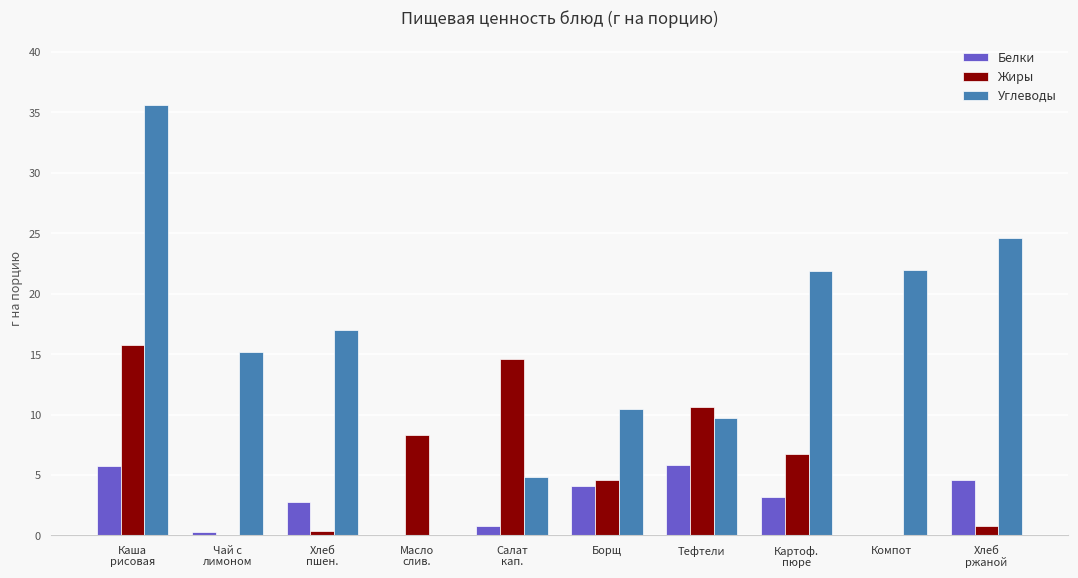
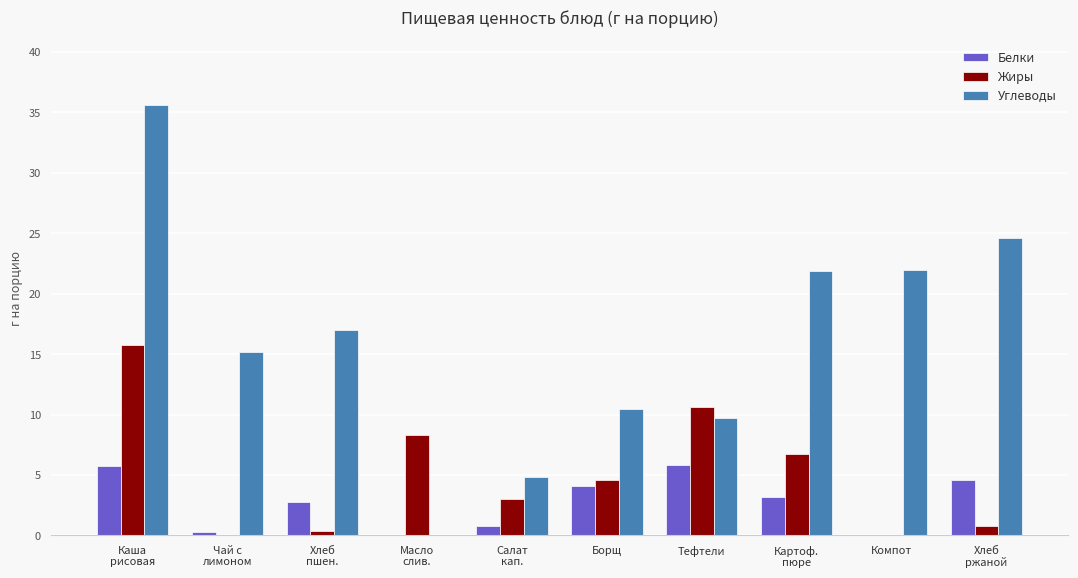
  {
    "Жиры": {
      "Каша рисовая": 15.8,
      "Чай с лимоном": 0.0,
      "Хлеб пшен.": 0.4,
      "Масло слив.": 8.3,
-     "Салат кап.": 14.6,
+     "Салат кап.": 3.0,
      "Борщ": 4.6,
      "Тефтели": 10.6,
      "Картоф. пюре": 6.8,
      "Компот": 0.0,
      "Хлеб ржаной": 0.8
    }
  }
